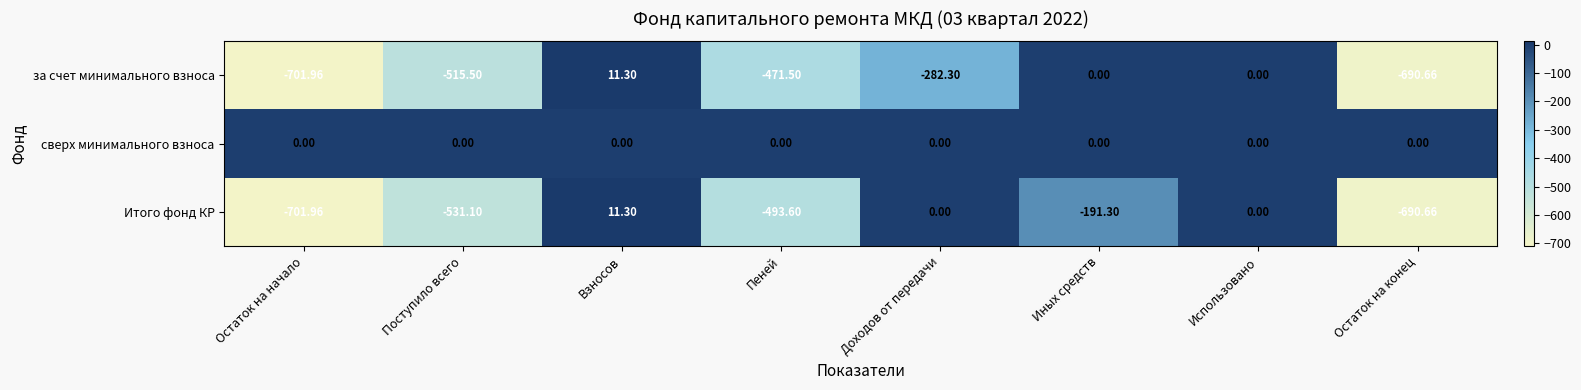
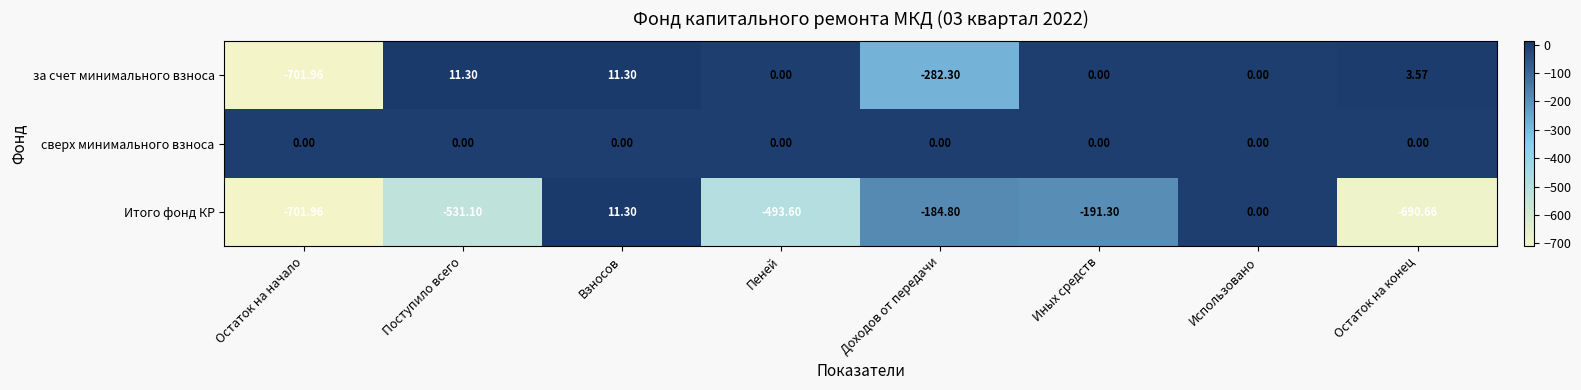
  {
    "за счет минимального взноса": {
      "Остаток на начало": -701.96,
-     "Поступило всего": -515.50,
+     "Поступило всего": 11.30,
      "Взносов": 11.30,
-     "Пеней": -471.50,
+     "Пеней": 0.00,
      "Доходов от передачи": -282.30,
      "Иных средств": 0.00,
      "Использовано": 0.00,
-     "Остаток на конец": -690.66
+     "Остаток на конец": 3.57
    },
    "сверх минимального взноса": {
      "Остаток на начало": 0.00,
      "Поступило всего": 0.00,
      "Взносов": 0.00,
      "Пеней": 0.00,
      "Доходов от передачи": 0.00,
      "Иных средств": 0.00,
      "Использовано": 0.00,
      "Остаток на конец": 0.00
    },
    "Итого фонд КР": {
      "Остаток на начало": -701.96,
      "Поступило всего": -531.10,
      "Взносов": 11.30,
      "Пеней": -493.60,
-     "Доходов от передачи": 0.00,
+     "Доходов от передачи": -184.80,
      "Иных средств": -191.30,
      "Использовано": 0.00,
      "Остаток на конец": -690.66
    }
  }
